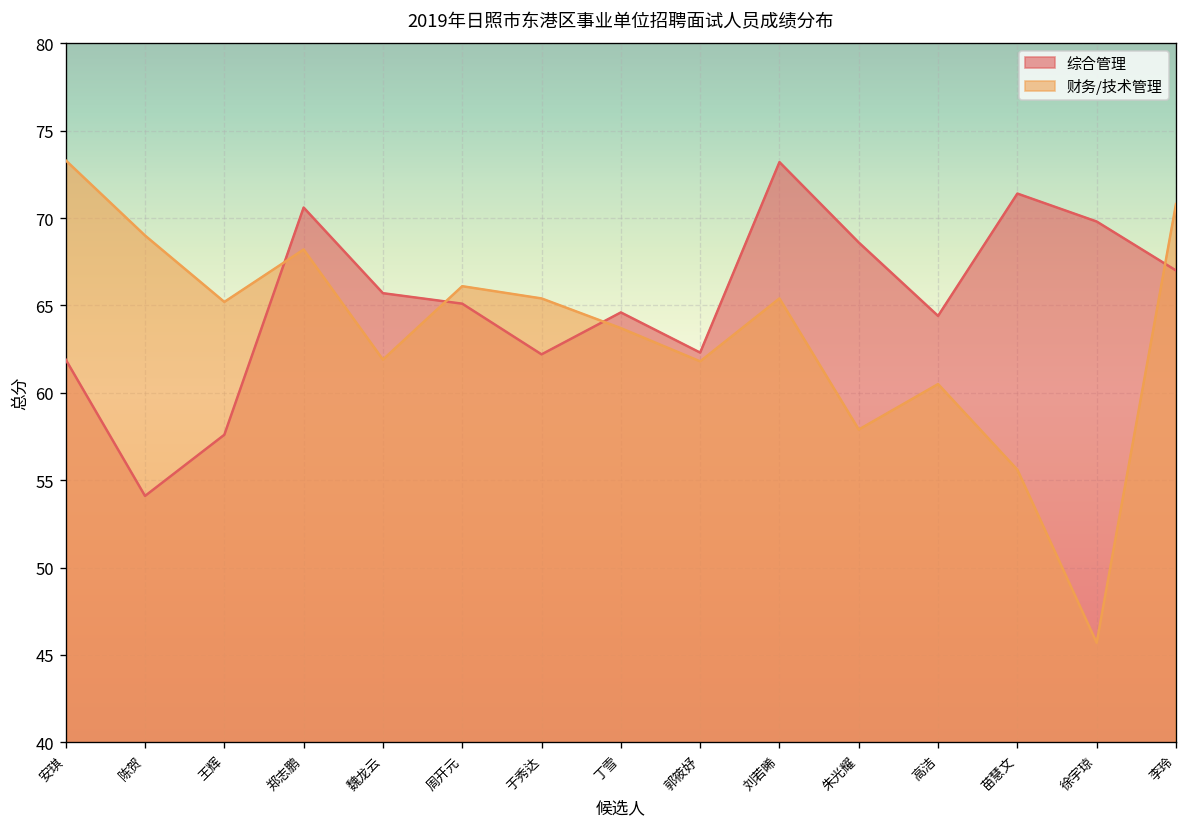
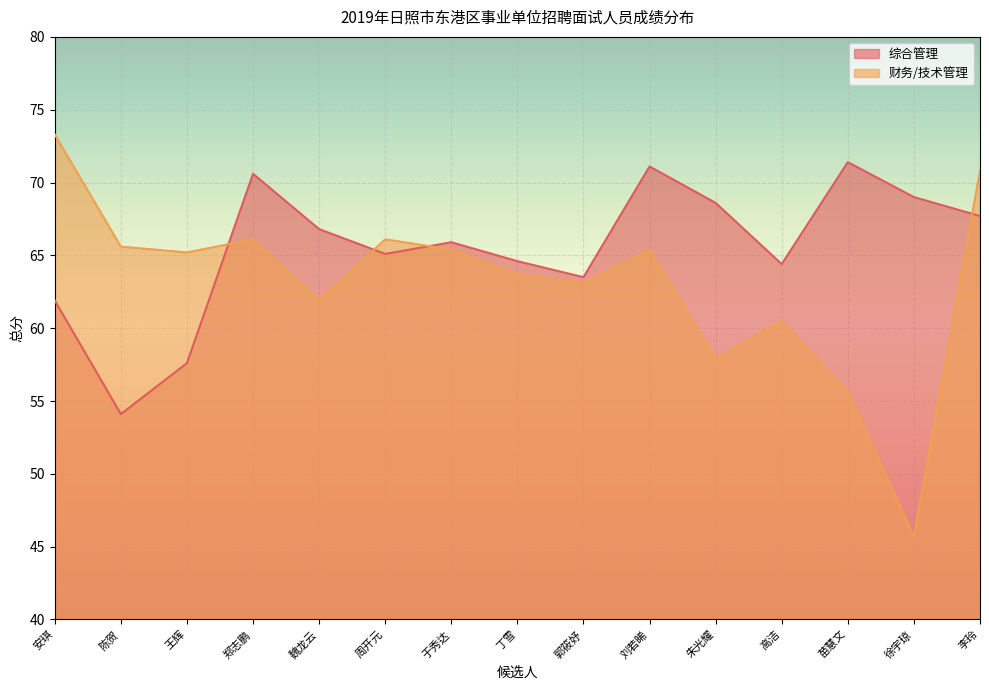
  {
    "综合管理": {
      "安琪": 61.9,
      "陈贺": 54.1,
      "王辉": 57.6,
      "郑志鹏": 70.6,
-     "魏龙云": 65.7,
+     "魏龙云": 66.8,
      "周开元": 65.1,
-     "于秀达": 62.2,
+     "于秀达": 65.9,
      "丁雪": 64.6,
-     "郭筱妤": 62.3,
-     "刘若晞": 73.2,
+     "郭筱妤": 63.5,
+     "刘若晞": 71.1,
      "朱光耀": 68.6,
      "高洁": 64.4,
      "苗慧文": 71.4,
-     "徐宇琼": 69.8,
-     "李玲": 67.0
+     "徐宇琼": 69.0,
+     "李玲": 67.7
    },
    "财务/技术管理": {
      "安琪": 73.3,
-     "陈贺": 69.0,
+     "陈贺": 65.6,
      "王辉": 65.2,
-     "郑志鹏": 68.2,
+     "郑志鹏": 66.1,
      "魏龙云": 61.9,
      "周开元": 66.1,
      "于秀达": 65.4,
      "丁雪": 63.7,
-     "郭筱妤": 61.8,
+     "郭筱妤": 63.1,
      "刘若晞": 65.4,
      "朱光耀": 57.9,
      "高洁": 60.5,
      "苗慧文": 55.6,
      "徐宇琼": 45.7,
      "李玲": 70.8
    }
  }
